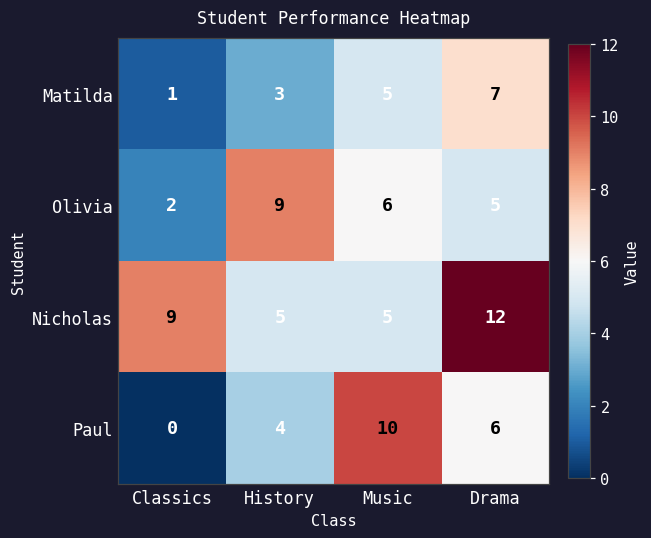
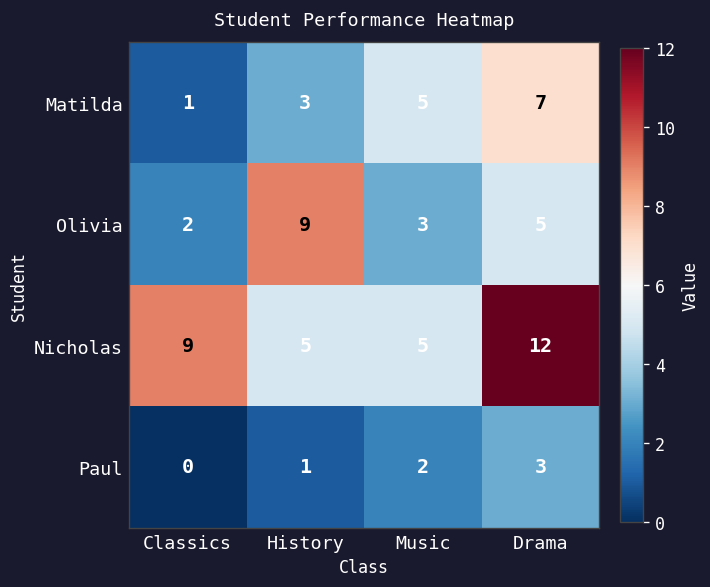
  {
    "Matilda": {
      "Classics": 1,
      "History": 3,
      "Drama": 7
    },
    "Olivia": {
      "Classics": 2,
      "History": 9,
-     "Music": 6
+     "Music": 3
    },
    "Nicholas": {
      "Classics": 9,
      "Drama": 12
    },
    "Paul": {
      "Classics": 0,
-     "History": 4,
-     "Music": 10,
-     "Drama": 6
+     "History": 1,
+     "Music": 2,
+     "Drama": 3
    }
  }
